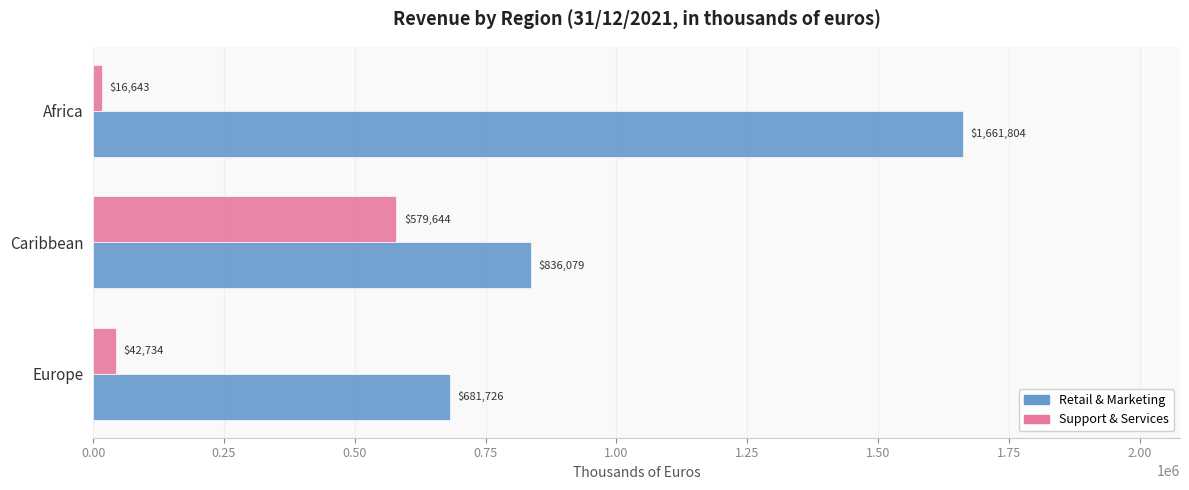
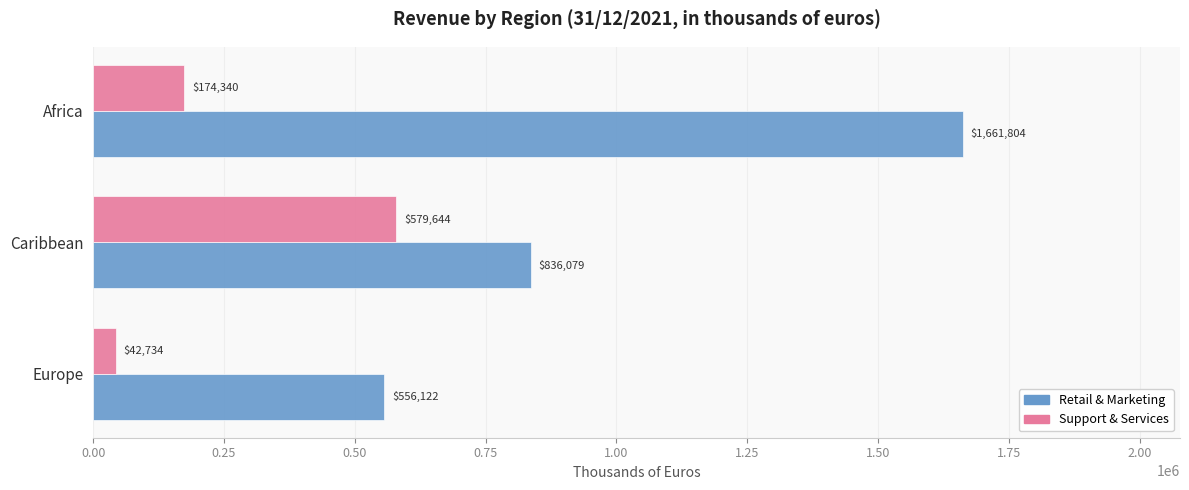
  {
    "Retail & Marketing": {
      "Africa": "$1,661,804",
      "Caribbean": "$836,079",
-     "Europe": "$681,726"
+     "Europe": "$556,122"
    },
    "Support & Services": {
-     "Africa": "$16,643",
+     "Africa": "$174,340",
      "Caribbean": "$579,644",
      "Europe": "$42,734"
    }
  }
